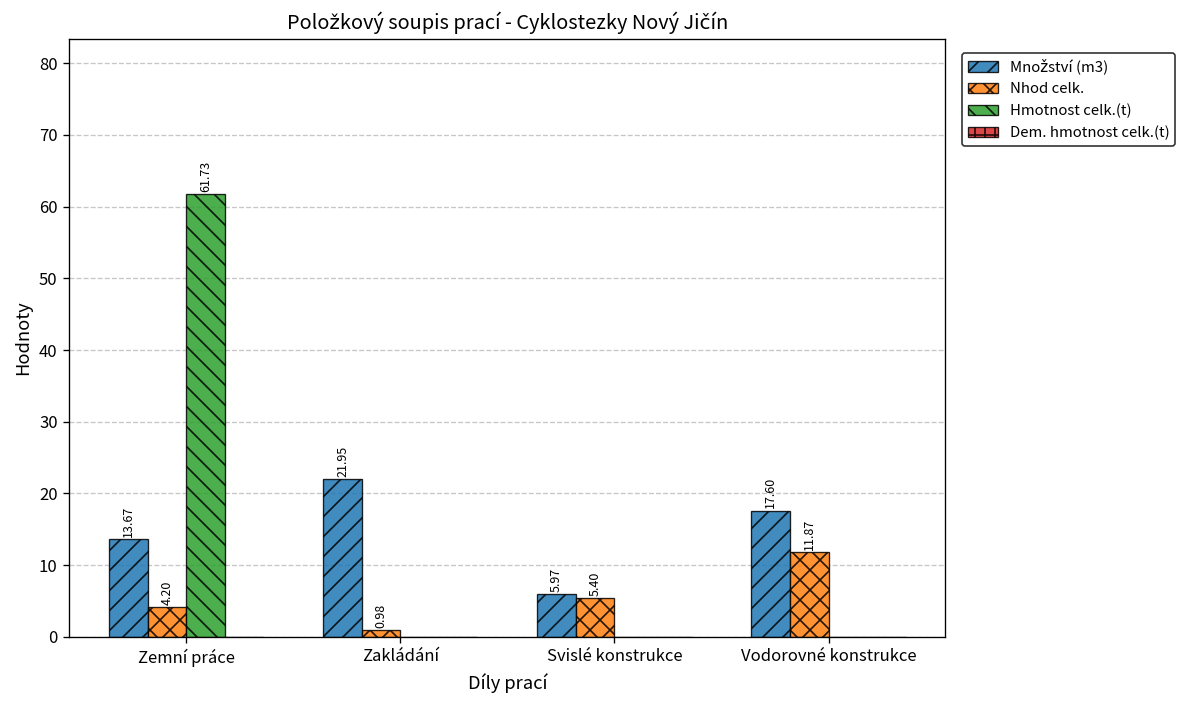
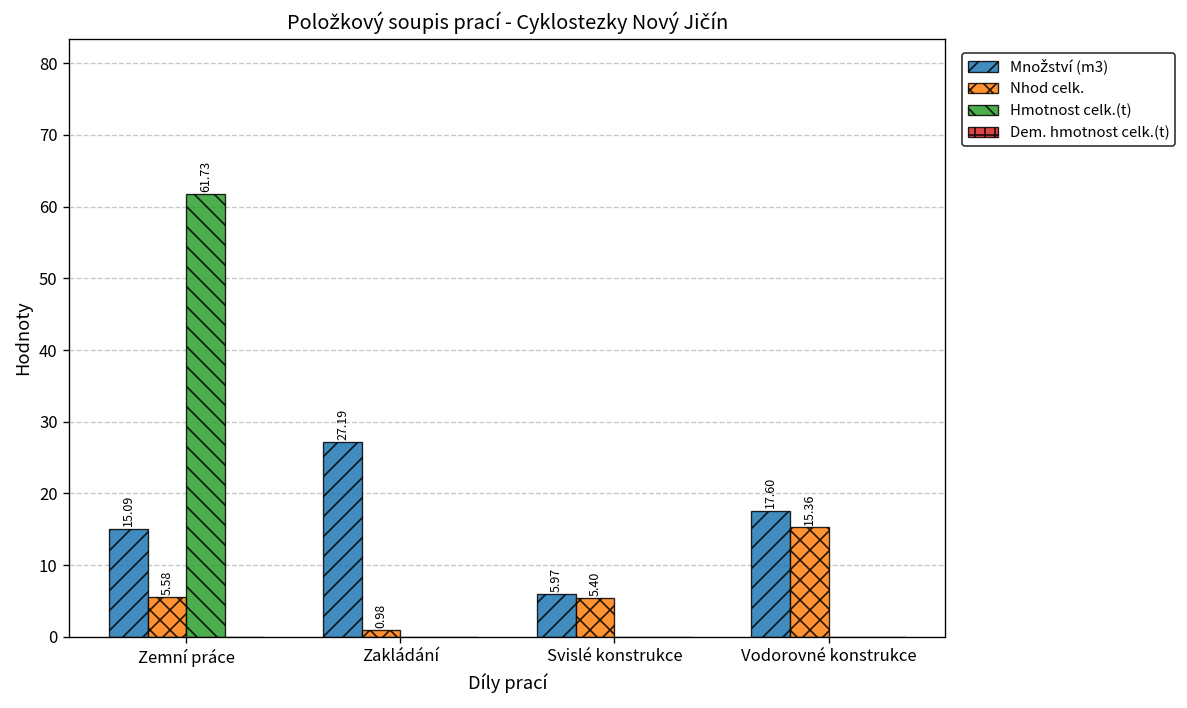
  {
    "Množství (m3)": {
-     "Zemní práce": 13.67,
-     "Zakládání": 21.95,
+     "Zemní práce": 15.09,
+     "Zakládání": 27.19,
      "Svislé konstrukce": 5.97,
      "Vodorovné konstrukce": 17.60
    },
    "Nhod celk.": {
-     "Zemní práce": 4.20,
+     "Zemní práce": 5.58,
      "Zakládání": 0.98,
      "Svislé konstrukce": 5.40,
-     "Vodorovné konstrukce": 11.87
+     "Vodorovné konstrukce": 15.36
    },
    "Hmotnost celk.(t)": {
      "Zemní práce": 61.73
    },
    "Dem. hmotnost celk.(t)": {
      "Zemní práce": 0,
      "Zakládání": 0,
      "Svislé konstrukce": 0,
      "Vodorovné konstrukce": 0
    }
  }
